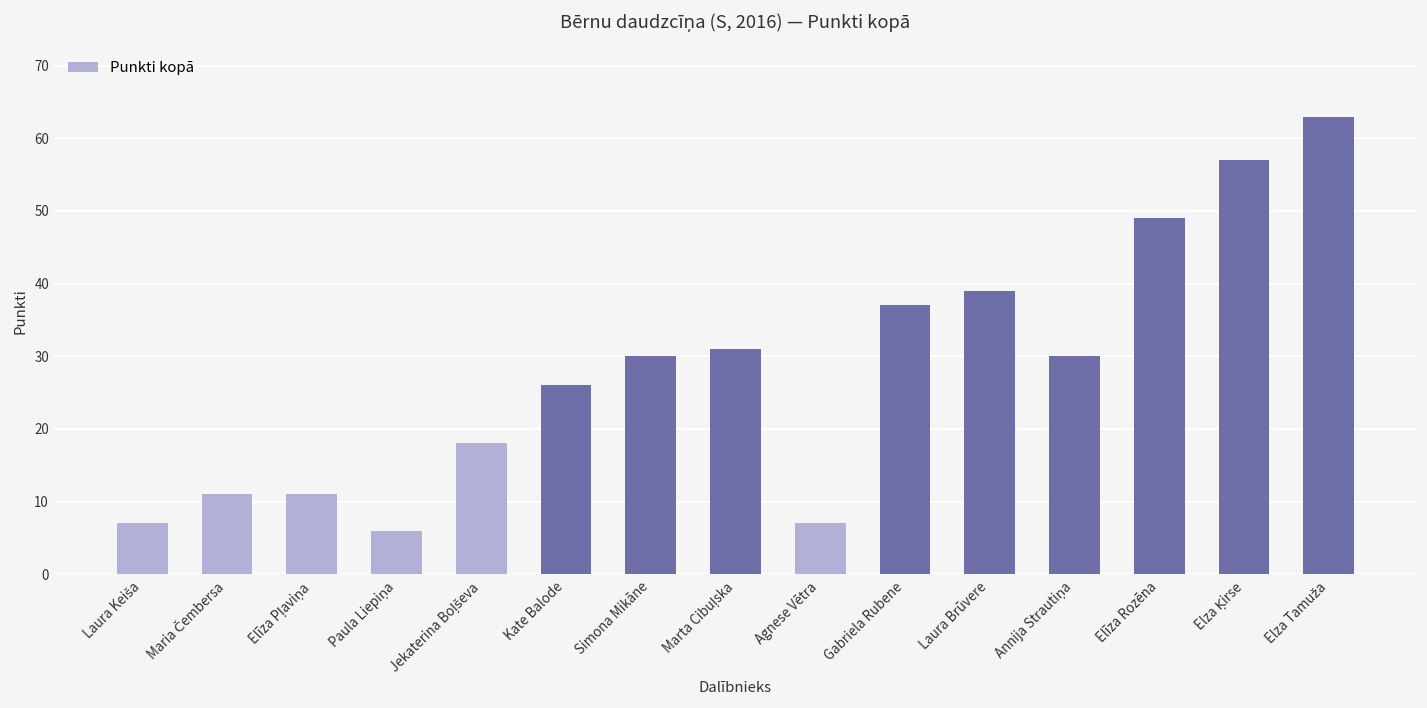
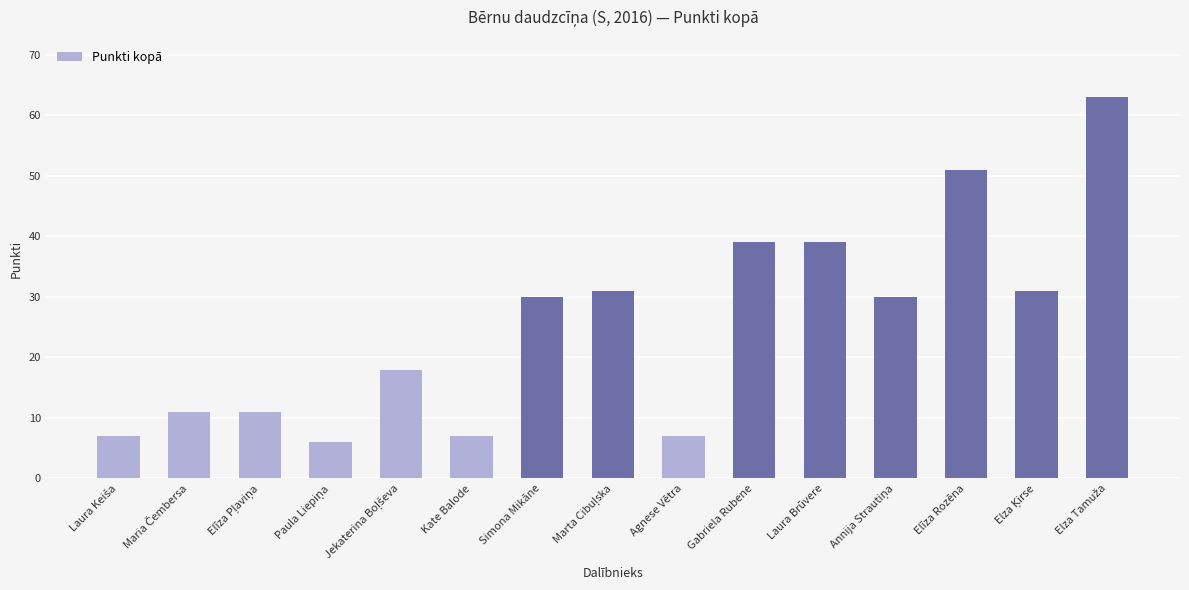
  {
    "Laura Keiša": 7,
    "Maria Čembersa": 11,
    "Elīza Pļaviņa": 11,
    "Paula Liepiņa": 6,
    "Jekaterina Boļševa": 18,
-   "Kate Balode": 26,
+   "Kate Balode": 7,
    "Simona Mikāne": 30,
    "Marta Cibuļska": 31,
    "Agnese Vētra": 7,
-   "Gabriela Rubene": 37,
+   "Gabriela Rubene": 39,
    "Laura Brūvere": 39,
    "Annija Strautiņa": 30,
-   "Elīza Rozēna": 49,
-   "Elza Ķirse": 57,
+   "Elīza Rozēna": 51,
+   "Elza Ķirse": 31,
    "Elza Tamuža": 63
  }
